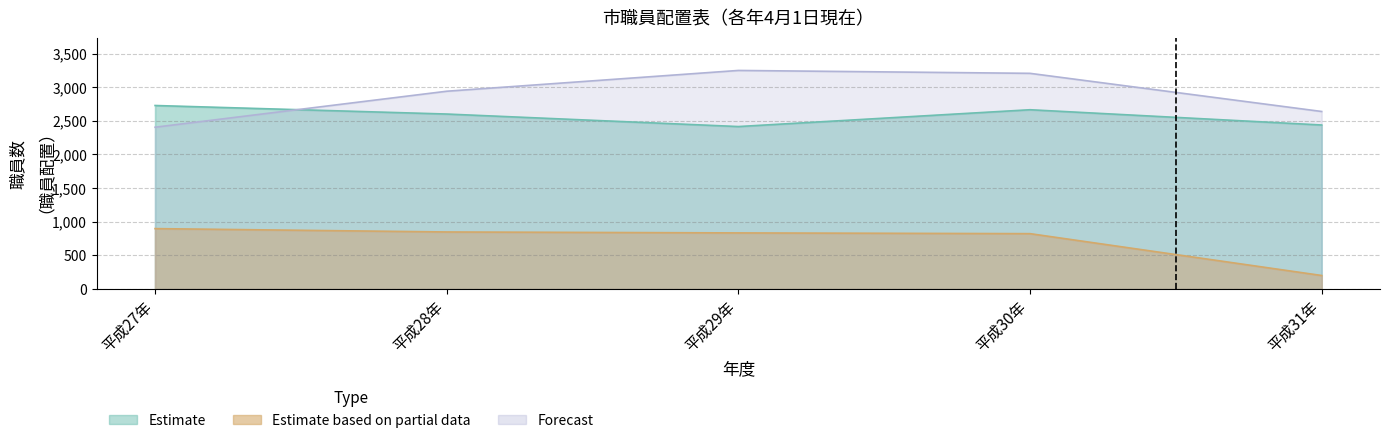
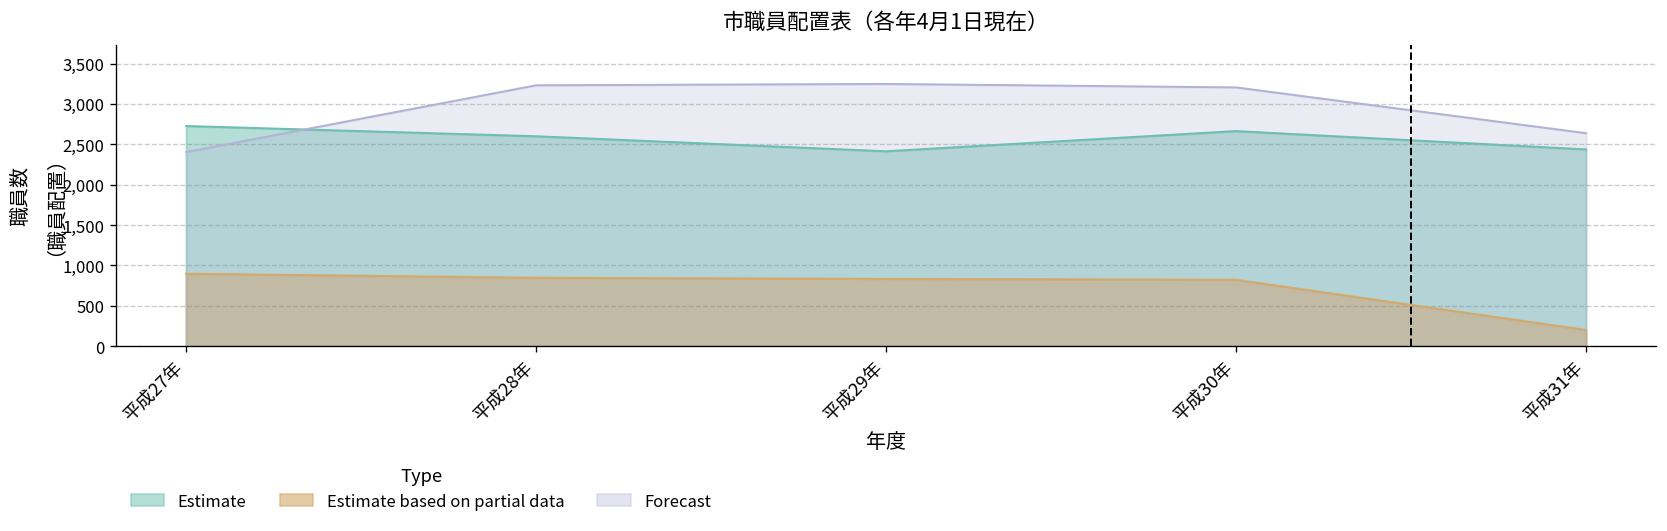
  {
    "Estimate": {
      "平成27年": "2,700",
      "平成28年": "2,600",
      "平成29年": "2,400",
      "平成30年": "2,700",
      "平成31年": "2,400"
    },
    "Estimate based on partial data": {
      "平成27年": "900",
      "平成28年": "800",
      "平成29年": "800",
      "平成30年": "800",
      "平成31年": "200"
    },
    "Forecast": {
      "平成27年": "2,400",
-     "平成28年": "2,900",
+     "平成28年": "3,200",
      "平成29年": "3,200",
      "平成30年": "3,200",
      "平成31年": "2,600"
    }
  }
